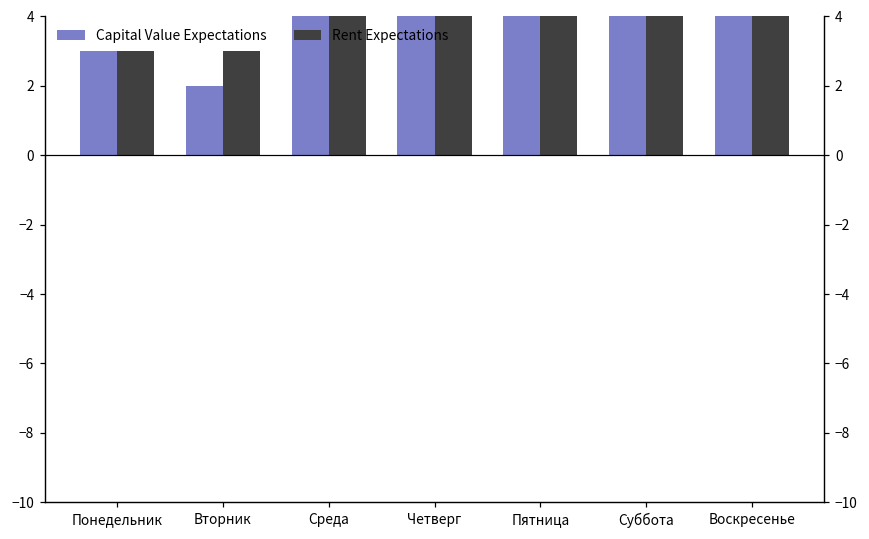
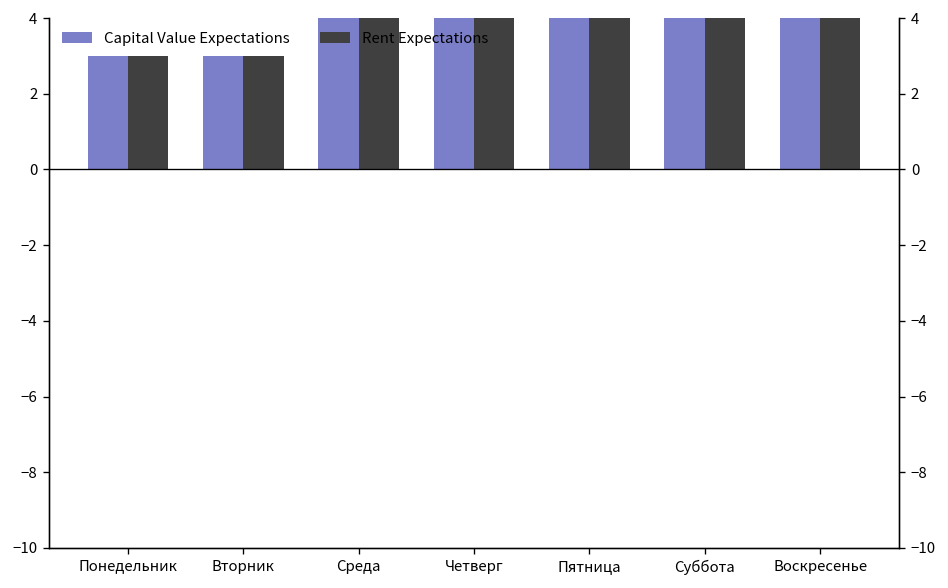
  {
    "Capital Value Expectations": {
      "Понедельник": 3,
-     "Вторник": 2,
+     "Вторник": 3,
      "Среда": 4
    },
    "Rent Expectations": {
      "Понедельник": 3,
      "Вторник": 3
    }
  }
